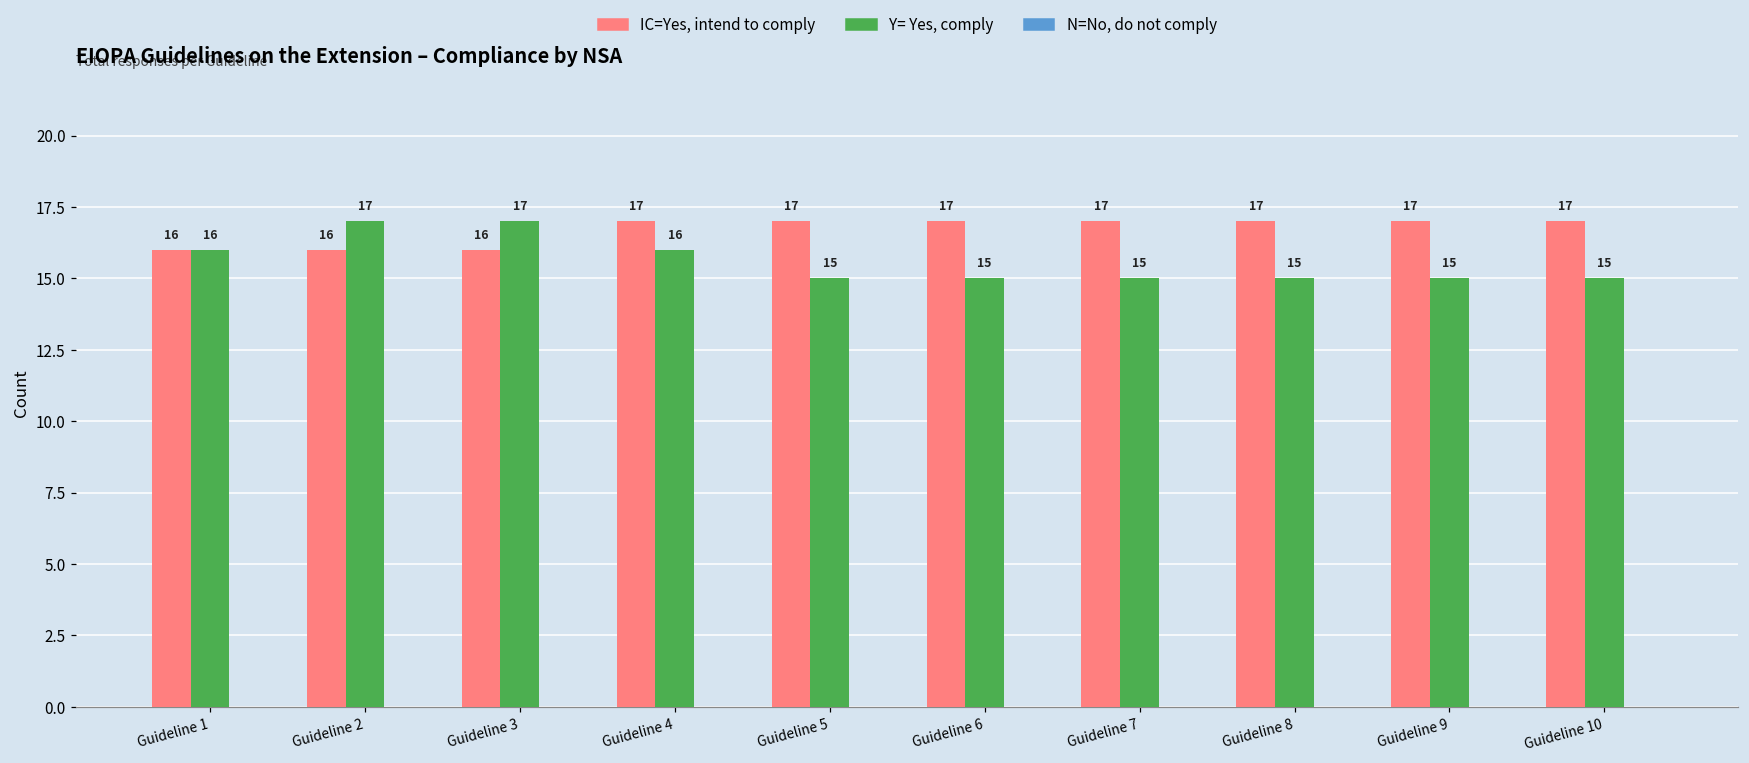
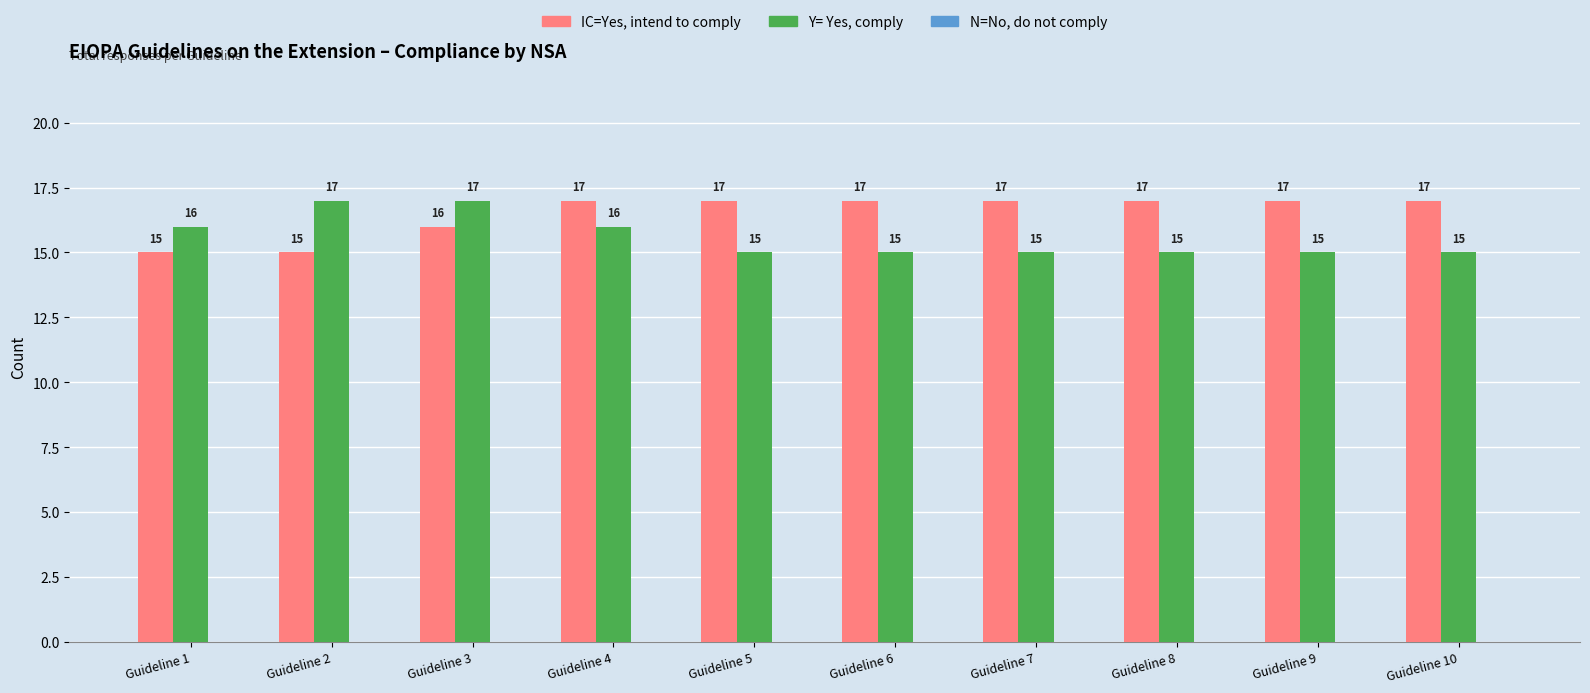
  {
    "IC=Yes, intend to comply": {
-     "Guideline 1": 16,
-     "Guideline 2": 16,
+     "Guideline 1": 15,
+     "Guideline 2": 15,
      "Guideline 3": 16,
      "Guideline 4": 17,
      "Guideline 5": 17,
      "Guideline 6": 17,
      "Guideline 7": 17,
      "Guideline 8": 17,
      "Guideline 9": 17,
      "Guideline 10": 17
    },
    "Y= Yes, comply": {
      "Guideline 1": 16,
      "Guideline 2": 17,
      "Guideline 3": 17,
      "Guideline 4": 16,
      "Guideline 5": 15,
      "Guideline 6": 15,
      "Guideline 7": 15,
      "Guideline 8": 15,
      "Guideline 9": 15,
      "Guideline 10": 15
    },
    "N=No, do not comply": {
      "Guideline 1": 0.0,
      "Guideline 2": 0.0,
      "Guideline 3": 0.0,
      "Guideline 4": 0.0,
      "Guideline 5": 0.0,
      "Guideline 6": 0.0,
      "Guideline 7": 0.0,
      "Guideline 8": 0.0,
      "Guideline 9": 0.0,
      "Guideline 10": 0.0
    }
  }
